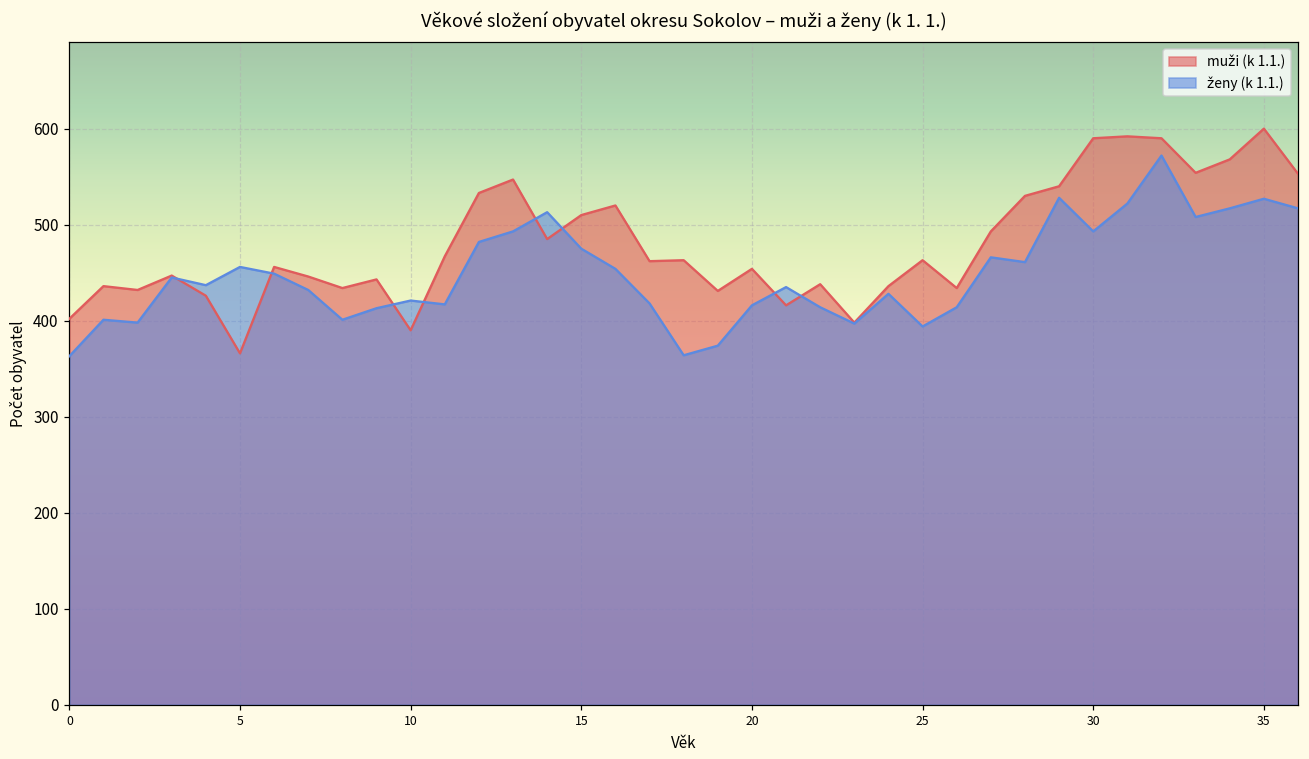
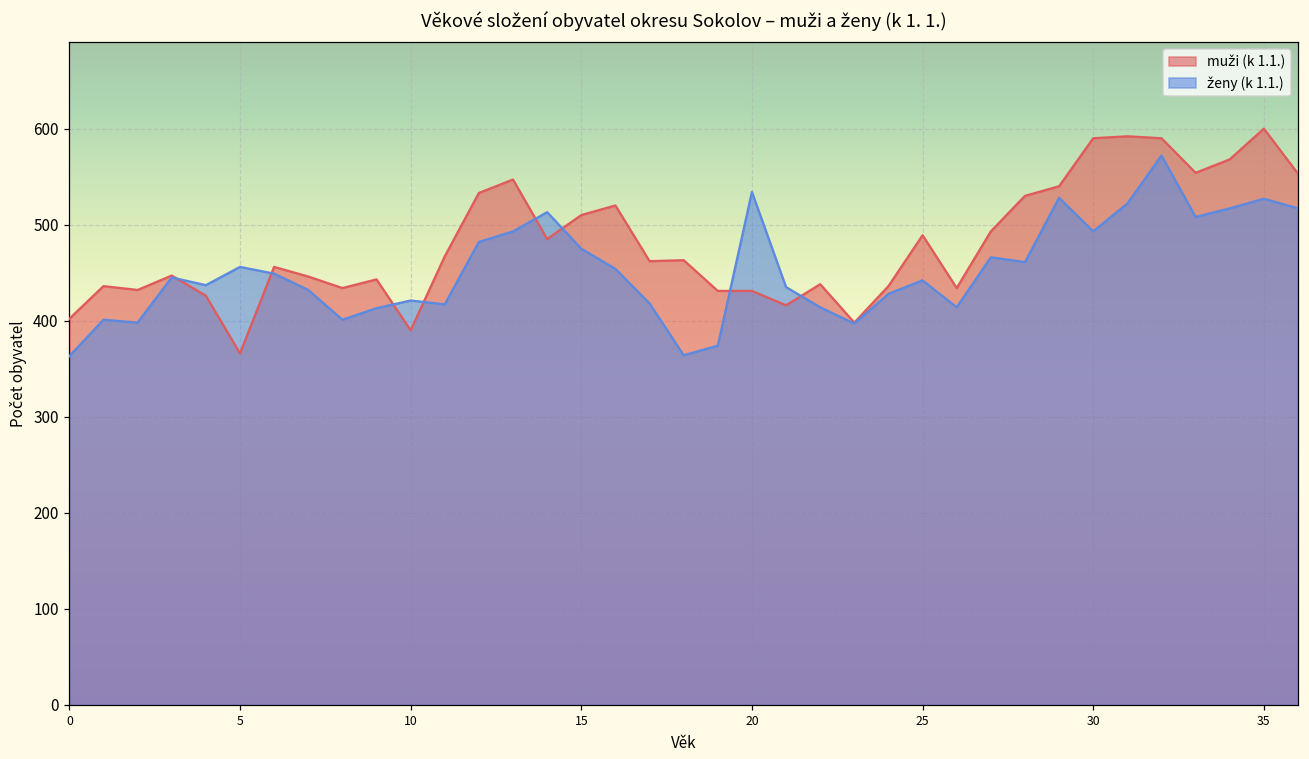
  {
    "muži (k 1.1.)": {
      "0": 400,
      "5": 370,
      "10": 390,
      "15": 510,
-     "20": 450,
-     "25": 460,
+     "20": 430,
+     "25": 490,
      "30": 590,
      "35": 600
    },
    "ženy (k 1.1.)": {
      "0": 360,
      "5": 460,
      "10": 420,
      "15": 480,
-     "20": 420,
-     "25": 390,
+     "20": 530,
+     "25": 440,
      "30": 490,
      "35": 530
    }
  }
